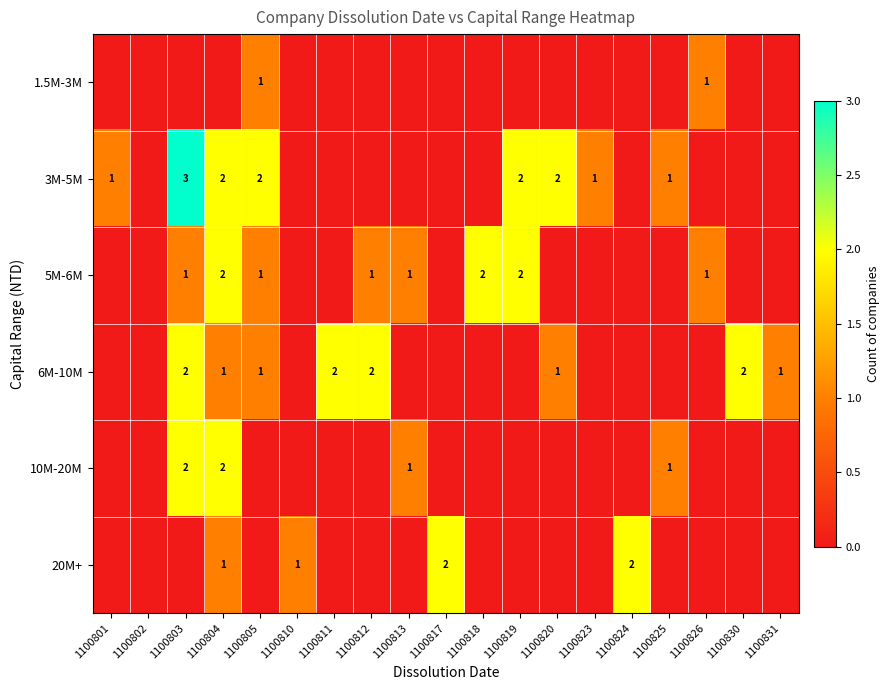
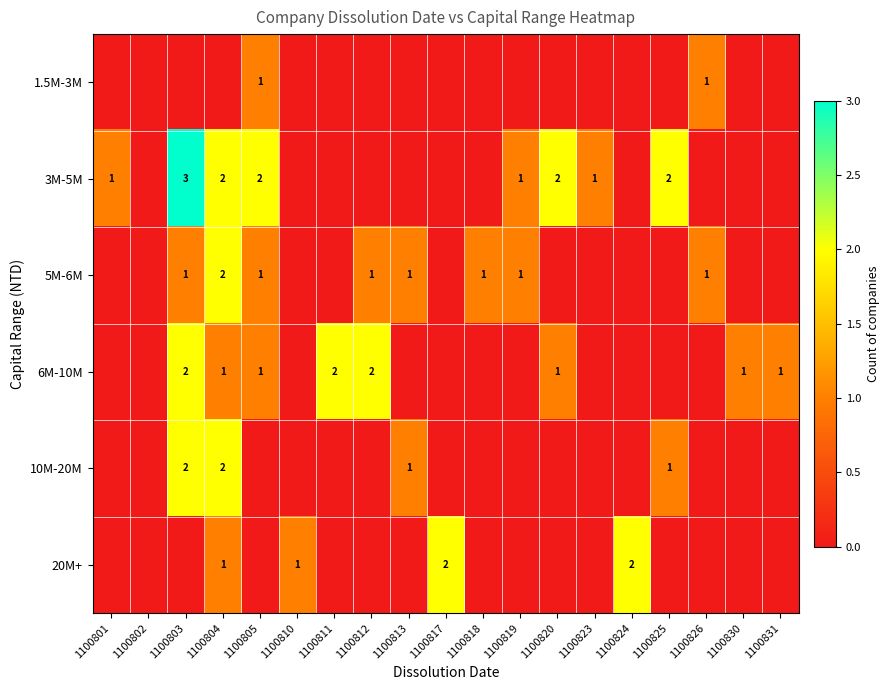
  {
    "1.5M-3M": {
      "1100805": 1,
      "1100826": 1
    },
    "3M-5M": {
      "1100801": 1,
      "1100803": 3,
      "1100804": 2,
      "1100805": 2,
-     "1100819": 2,
+     "1100819": 1,
      "1100820": 2,
      "1100823": 1,
-     "1100825": 1
+     "1100825": 2
    },
    "5M-6M": {
      "1100803": 1,
      "1100804": 2,
      "1100805": 1,
      "1100812": 1,
      "1100813": 1,
-     "1100818": 2,
-     "1100819": 2,
+     "1100818": 1,
+     "1100819": 1,
      "1100826": 1
    },
    "6M-10M": {
      "1100803": 2,
      "1100804": 1,
      "1100805": 1,
      "1100811": 2,
      "1100812": 2,
      "1100820": 1,
-     "1100830": 2,
+     "1100830": 1,
      "1100831": 1
    },
    "10M-20M": {
      "1100803": 2,
      "1100804": 2,
      "1100813": 1,
      "1100825": 1
    },
    "20M+": {
      "1100804": 1,
      "1100810": 1,
      "1100817": 2,
      "1100824": 2
    }
  }
